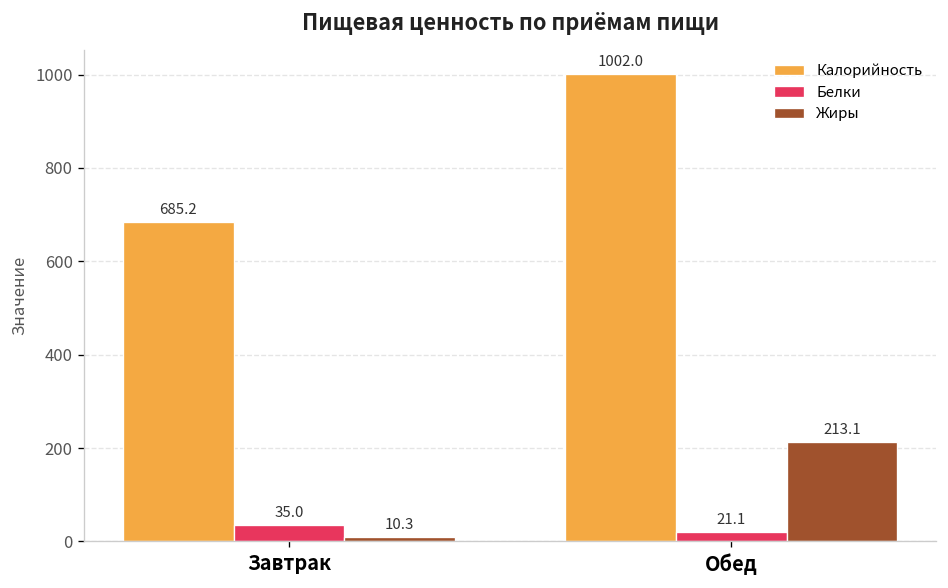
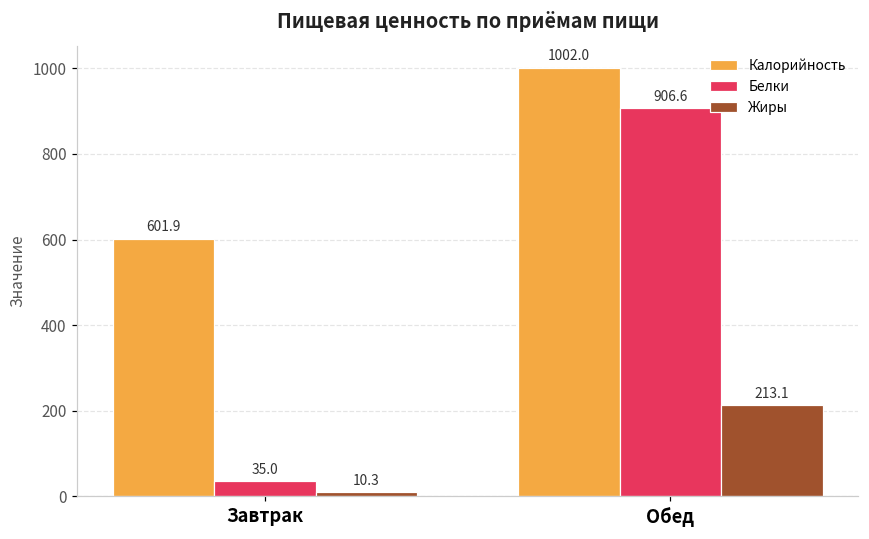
  {
    "Калорийность": {
-     "Завтрак": 685.2,
+     "Завтрак": 601.9,
      "Обед": 1002.0
    },
    "Белки": {
      "Завтрак": 35.0,
-     "Обед": 21.1
+     "Обед": 906.6
    },
    "Жиры": {
      "Завтрак": 10.3,
      "Обед": 213.1
    }
  }
